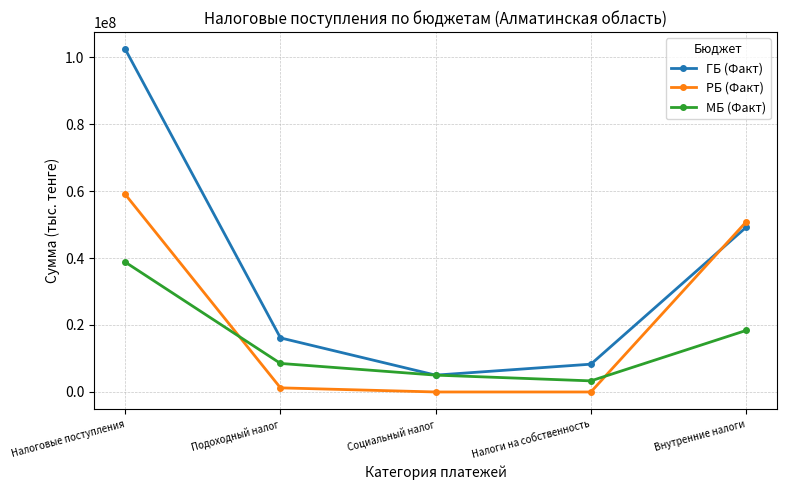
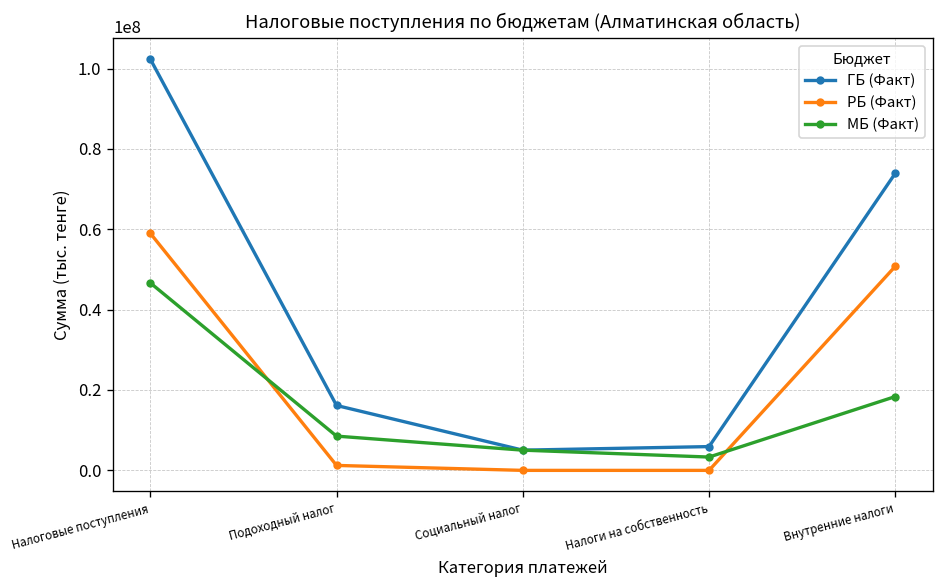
  {
    "ГБ (Факт)": {
      "Налоговые поступления": 102000000,
      "Подоходный налог": 16000000,
-     "Налоги на собственность": 8000000,
-     "Внутренние налоги": 49000000
+     "Налоги на собственность": 6000000,
+     "Внутренние налоги": 74000000
    },
    "РБ (Факт)": {
      "Налоговые поступления": 59000000,
      "Подоходный налог": 1000000,
      "Социальный налог": 0,
      "Налоги на собственность": 0,
      "Внутренние налоги": 51000000
    },
    "МБ (Факт)": {
-     "Налоговые поступления": 39000000,
+     "Налоговые поступления": 47000000,
      "Подоходный налог": 9000000,
      "Налоги на собственность": 3000000,
      "Внутренние налоги": 18000000
    }
  }
